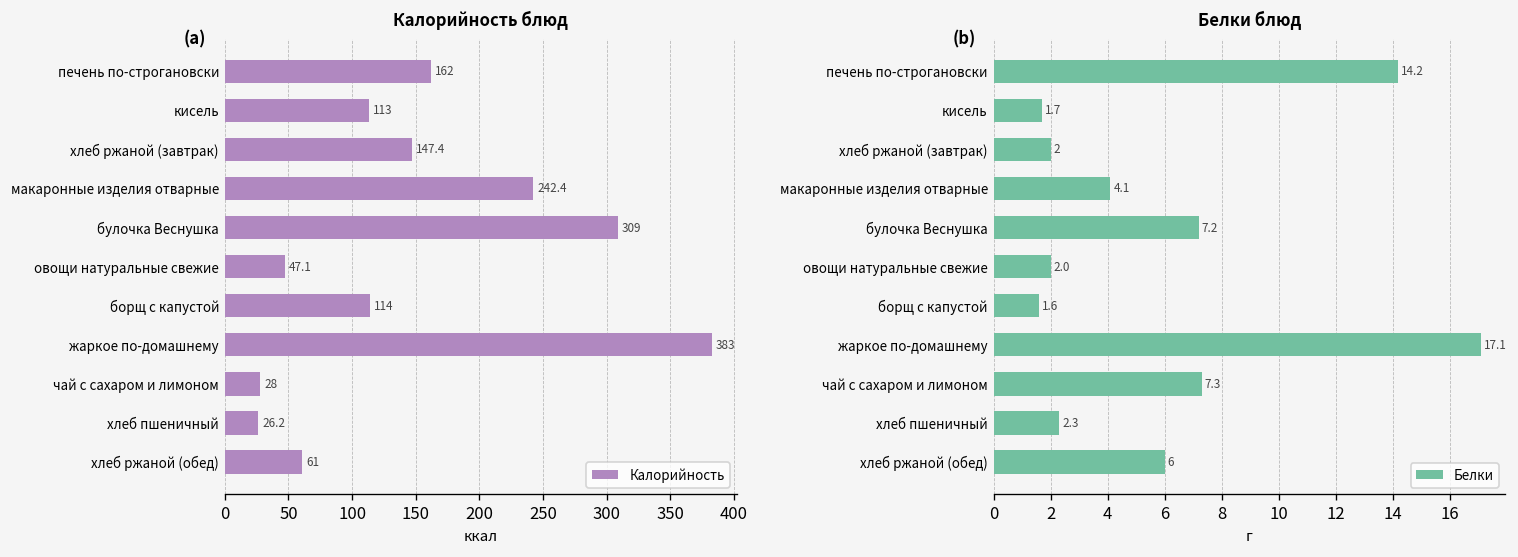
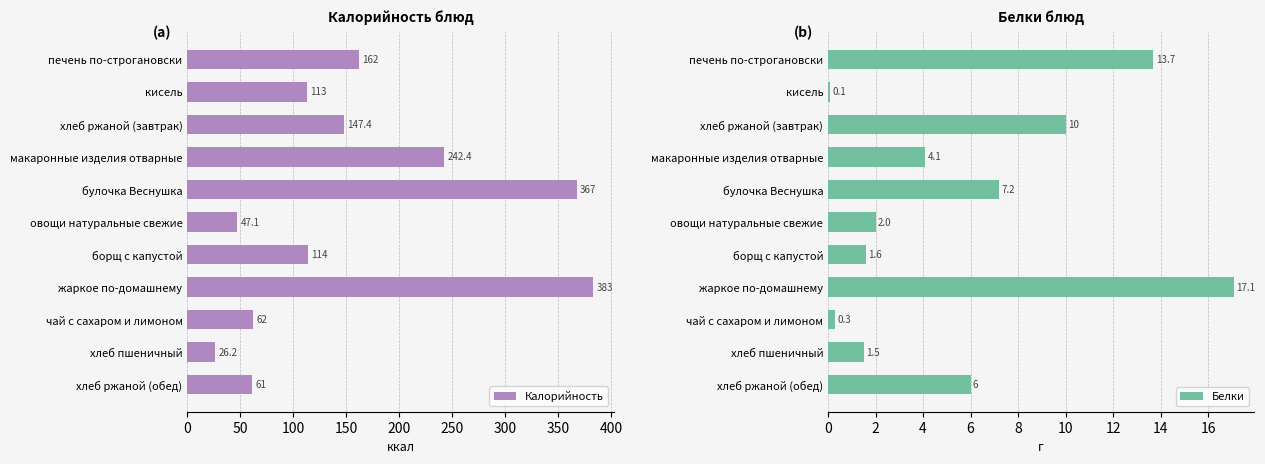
  {
    "Калорийность блюд": {
      "печень по-строгановски": 162,
      "кисель": 113,
      "хлеб ржаной (завтрак)": 147.4,
      "макаронные изделия отварные": 242.4,
-     "булочка Веснушка": 309,
+     "булочка Веснушка": 367,
      "овощи натуральные свежие": 47.1,
      "борщ с капустой": 114,
      "жаркое по-домашнему": 383,
-     "чай с сахаром и лимоном": 28,
+     "чай с сахаром и лимоном": 62,
      "хлеб пшеничный": 26.2,
      "хлеб ржаной (обед)": 61
    },
    "Белки блюд": {
-     "печень по-строгановски": 14.2,
-     "кисель": 1.7,
-     "хлеб ржаной (завтрак)": 2,
+     "печень по-строгановски": 13.7,
+     "кисель": 0.1,
+     "хлеб ржаной (завтрак)": 10,
      "макаронные изделия отварные": 4.1,
      "булочка Веснушка": 7.2,
      "овощи натуральные свежие": 2.0,
      "борщ с капустой": 1.6,
      "жаркое по-домашнему": 17.1,
-     "чай с сахаром и лимоном": 7.3,
-     "хлеб пшеничный": 2.3,
+     "чай с сахаром и лимоном": 0.3,
+     "хлеб пшеничный": 1.5,
      "хлеб ржаной (обед)": 6
    }
  }
